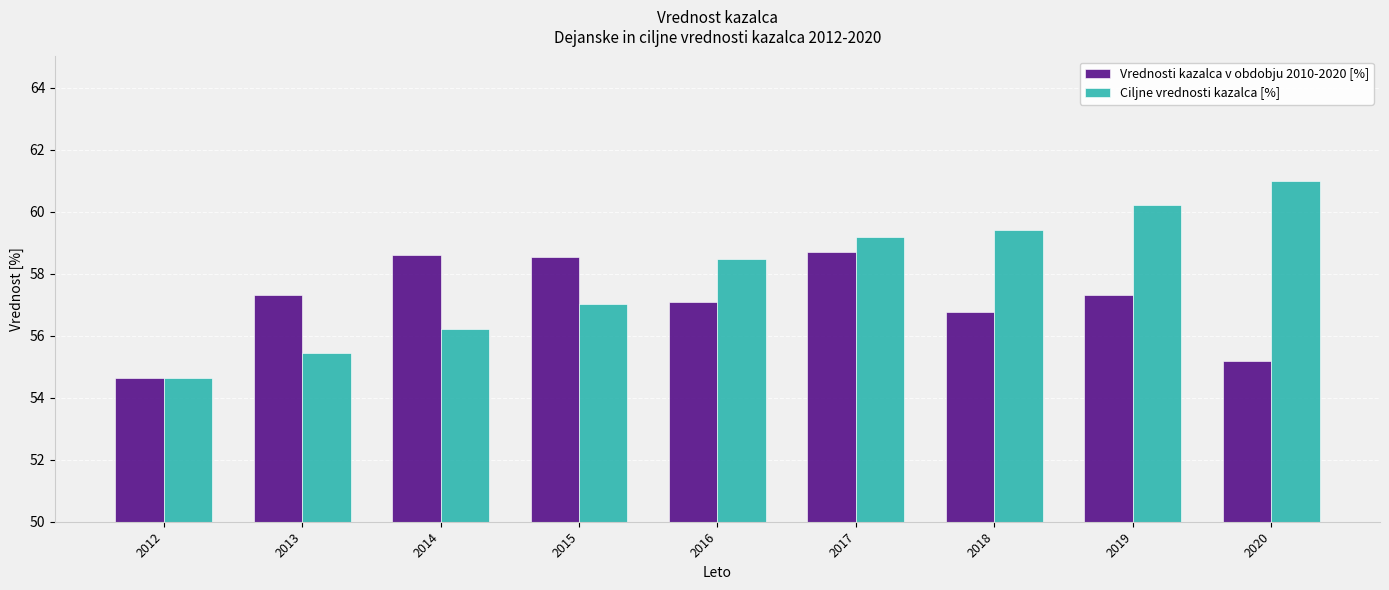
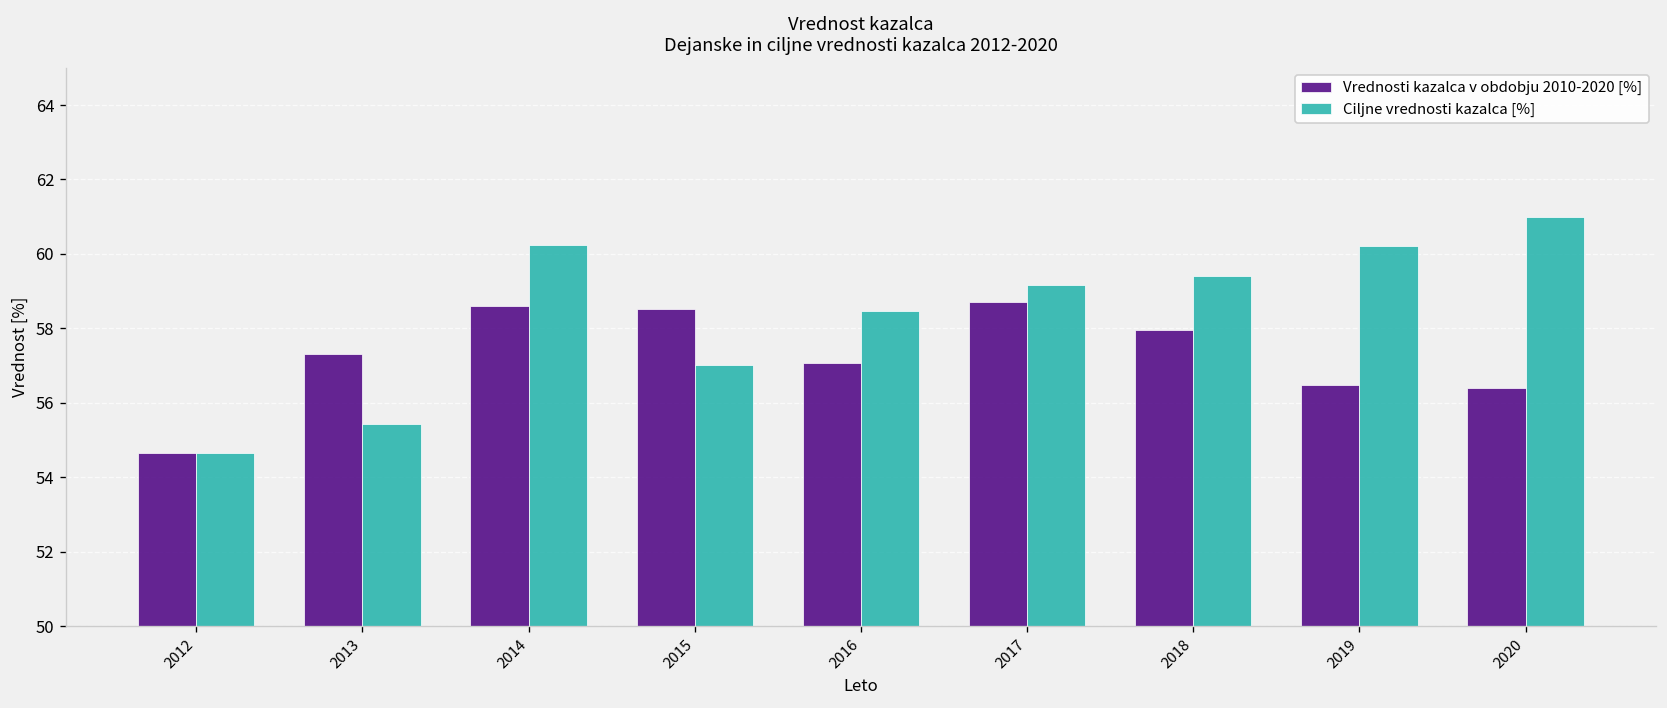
  {
    "Vrednosti kazalca v obdobju 2010-2020 [%]": {
      "2012": 54.6,
      "2013": 57.3,
      "2014": 58.6,
      "2015": 58.5,
      "2016": 57.1,
      "2017": 58.7,
-     "2018": 56.8,
-     "2019": 57.3,
-     "2020": 55.2
+     "2018": 58.0,
+     "2019": 56.5,
+     "2020": 56.4
    },
    "Ciljne vrednosti kazalca [%]": {
      "2012": 54.6,
      "2013": 55.4,
-     "2014": 56.2,
+     "2014": 60.2,
      "2015": 57.0,
      "2016": 58.5,
      "2017": 59.2,
      "2018": 59.4,
      "2019": 60.2,
      "2020": 61.0
    }
  }
